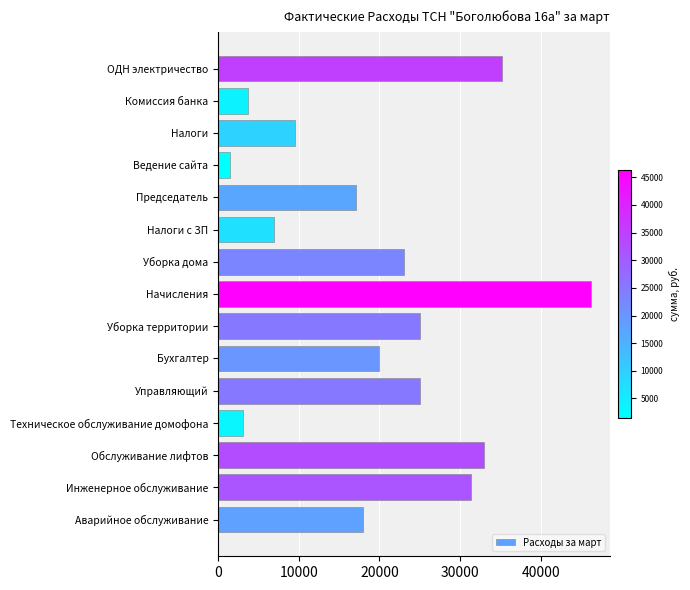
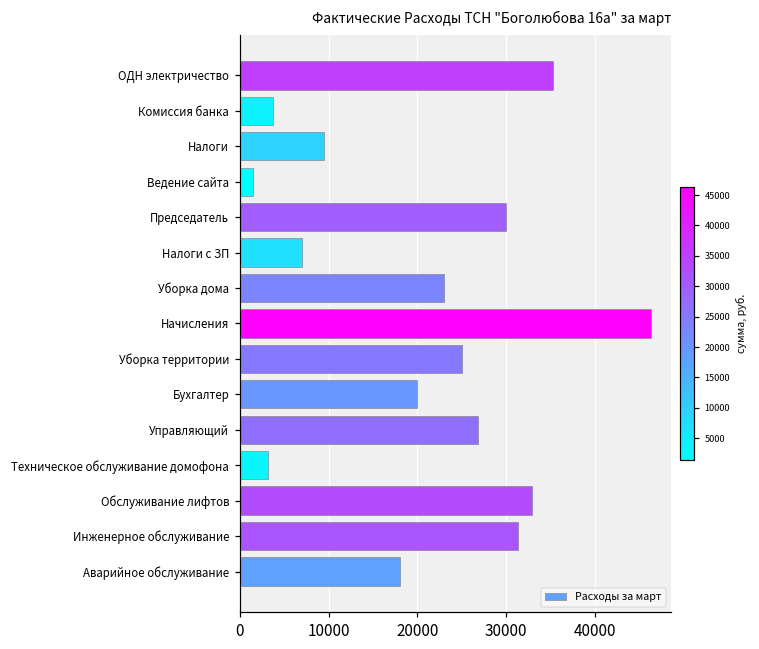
  {
    "ОДН электричество": 35000,
    "Комиссия банка": 4000,
    "Налоги": 10000,
    "Ведение сайта": 2000,
-   "Председатель": 17000,
+   "Председатель": 30000,
    "Налоги с ЗП": 7000,
    "Уборка дома": 23000,
    "Начисления": 46000,
    "Уборка территории": 25000,
    "Бухгалтер": 20000,
-   "Управляющий": 25000,
+   "Управляющий": 27000,
    "Техническое обслуживание домофона": 3000,
    "Обслуживание лифтов": 33000,
    "Инженерное обслуживание": 31000,
    "Аварийное обслуживание": 18000
  }
